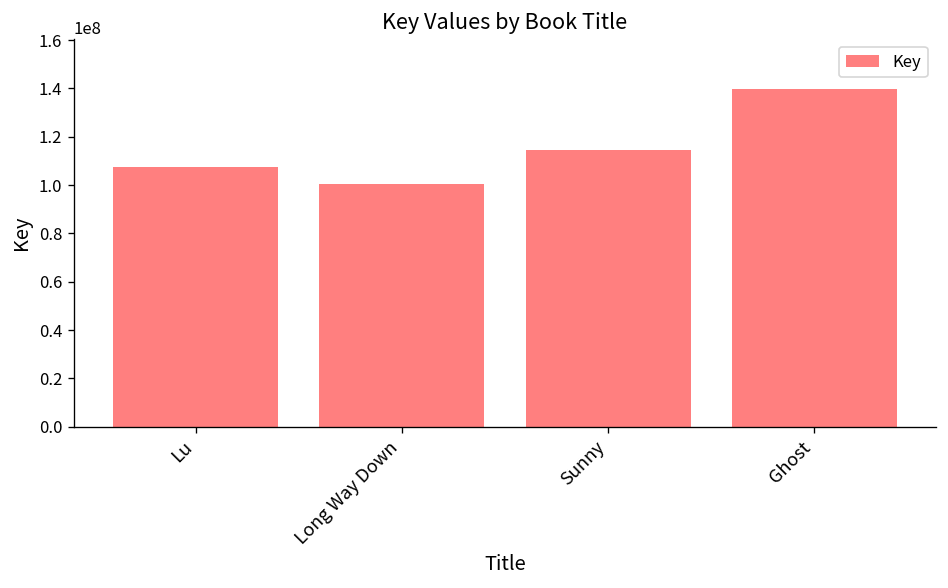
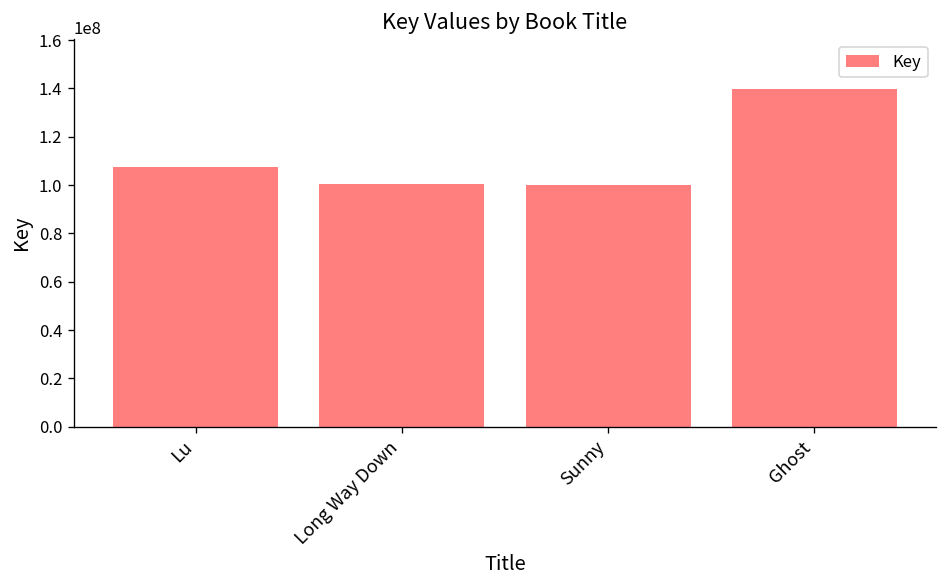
  {
    "Lu": 107000000,
    "Long Way Down": 100000000,
-   "Sunny": 114000000,
+   "Sunny": 100000000,
    "Ghost": 140000000
  }
